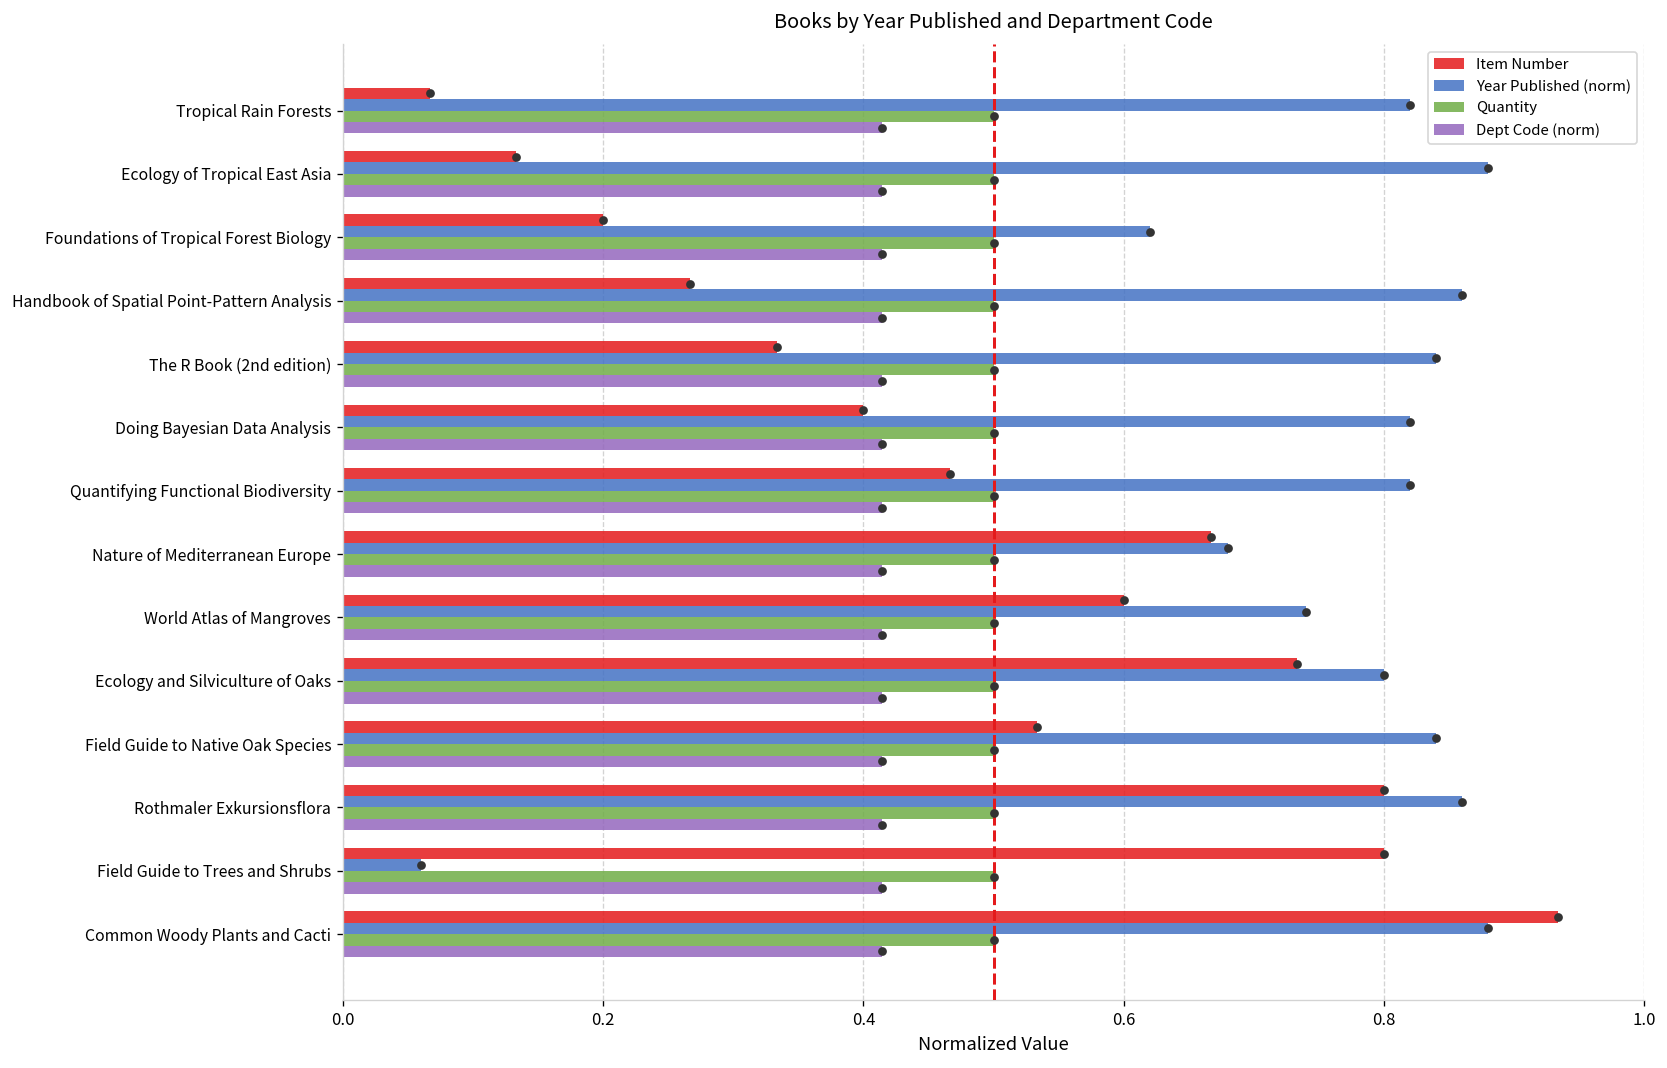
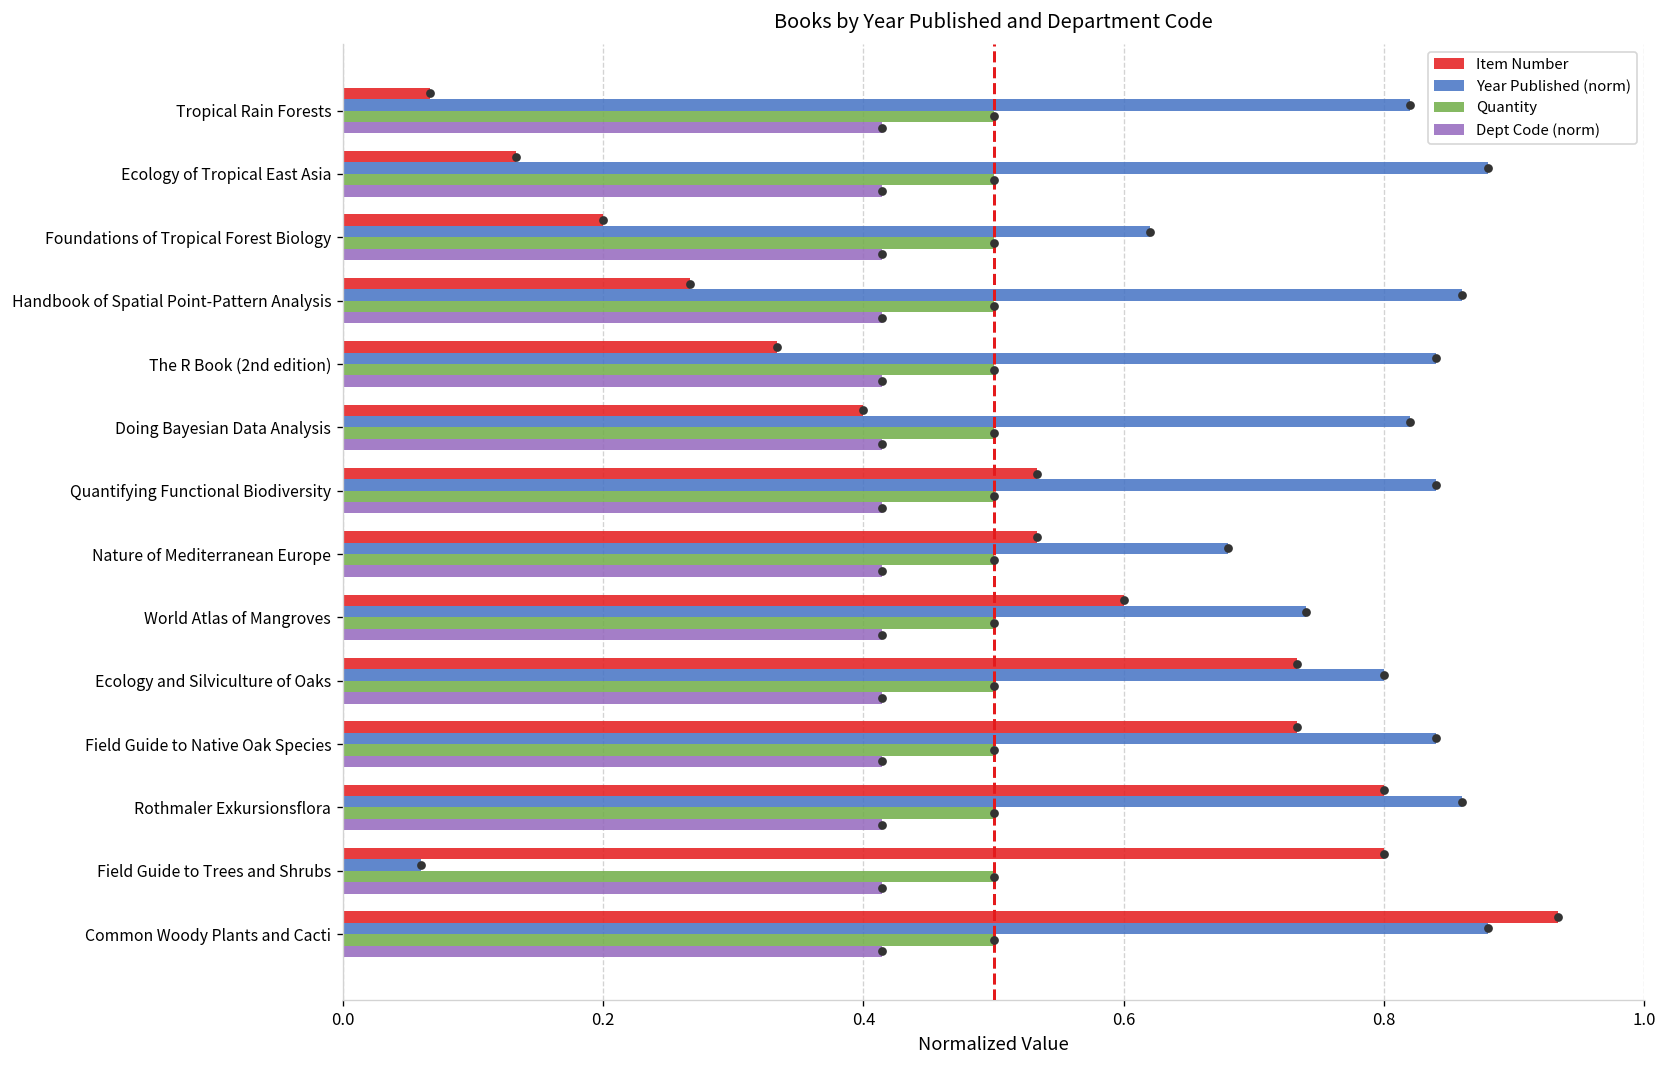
  {
    "Item Number": {
      "Tropical Rain Forests": 0.067,
      "Ecology of Tropical East Asia": 0.133,
      "Foundations of Tropical Forest Biology": 0.200,
      "Handbook of Spatial Point-Pattern Analysis": 0.267,
      "The R Book (2nd edition)": 0.333,
      "Doing Bayesian Data Analysis": 0.400,
-     "Quantifying Functional Biodiversity": 0.467,
-     "Nature of Mediterranean Europe": 0.667,
+     "Quantifying Functional Biodiversity": 0.533,
+     "Nature of Mediterranean Europe": 0.533,
      "World Atlas of Mangroves": 0.600,
      "Ecology and Silviculture of Oaks": 0.733,
-     "Field Guide to Native Oak Species": 0.533,
+     "Field Guide to Native Oak Species": 0.733,
      "Rothmaler Exkursionsflora": 0.800,
      "Field Guide to Trees and Shrubs": 0.800,
      "Common Woody Plants and Cacti": 0.933
    },
    "Year Published (norm)": {
      "Tropical Rain Forests": 0.820,
      "Ecology of Tropical East Asia": 0.880,
      "Foundations of Tropical Forest Biology": 0.620,
      "Handbook of Spatial Point-Pattern Analysis": 0.860,
      "The R Book (2nd edition)": 0.840,
      "Doing Bayesian Data Analysis": 0.820,
-     "Quantifying Functional Biodiversity": 0.820,
+     "Quantifying Functional Biodiversity": 0.840,
      "Nature of Mediterranean Europe": 0.680,
      "World Atlas of Mangroves": 0.740,
      "Ecology and Silviculture of Oaks": 0.800,
      "Field Guide to Native Oak Species": 0.840,
      "Rothmaler Exkursionsflora": 0.860,
      "Field Guide to Trees and Shrubs": 0.060,
      "Common Woody Plants and Cacti": 0.880
    },
    "Quantity": {
      "Tropical Rain Forests": 0.500,
      "Ecology of Tropical East Asia": 0.500,
      "Foundations of Tropical Forest Biology": 0.500,
      "Handbook of Spatial Point-Pattern Analysis": 0.500,
      "The R Book (2nd edition)": 0.500,
      "Doing Bayesian Data Analysis": 0.500,
      "Quantifying Functional Biodiversity": 0.500,
      "Nature of Mediterranean Europe": 0.500,
      "World Atlas of Mangroves": 0.500,
      "Ecology and Silviculture of Oaks": 0.500,
      "Field Guide to Native Oak Species": 0.500,
      "Rothmaler Exkursionsflora": 0.500,
      "Field Guide to Trees and Shrubs": 0.500,
      "Common Woody Plants and Cacti": 0.500
    },
    "Dept Code (norm)": {
      "Tropical Rain Forests": 0.414,
      "Ecology of Tropical East Asia": 0.414,
      "Foundations of Tropical Forest Biology": 0.414,
      "Handbook of Spatial Point-Pattern Analysis": 0.414,
      "The R Book (2nd edition)": 0.414,
      "Doing Bayesian Data Analysis": 0.414,
      "Quantifying Functional Biodiversity": 0.414,
      "Nature of Mediterranean Europe": 0.414,
      "World Atlas of Mangroves": 0.414,
      "Ecology and Silviculture of Oaks": 0.414,
      "Field Guide to Native Oak Species": 0.414,
      "Rothmaler Exkursionsflora": 0.414,
      "Field Guide to Trees and Shrubs": 0.414,
      "Common Woody Plants and Cacti": 0.414
    }
  }
